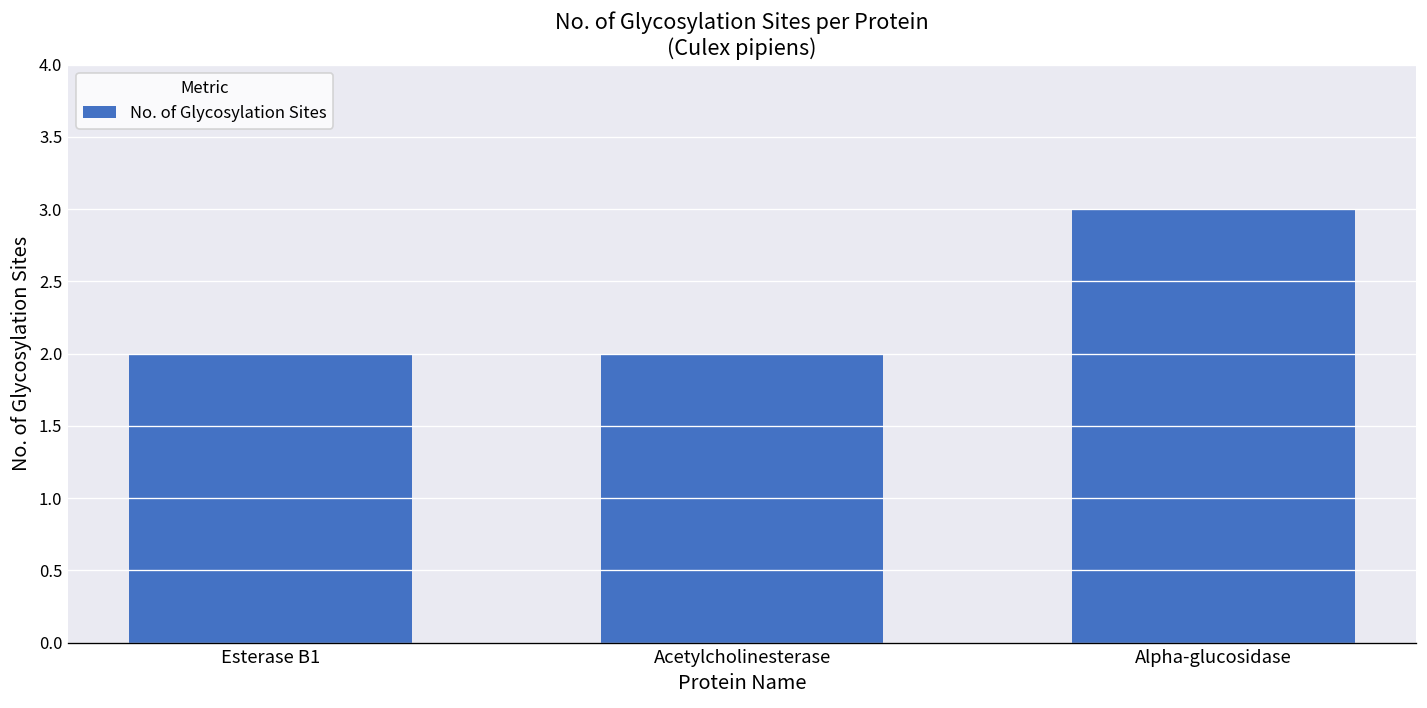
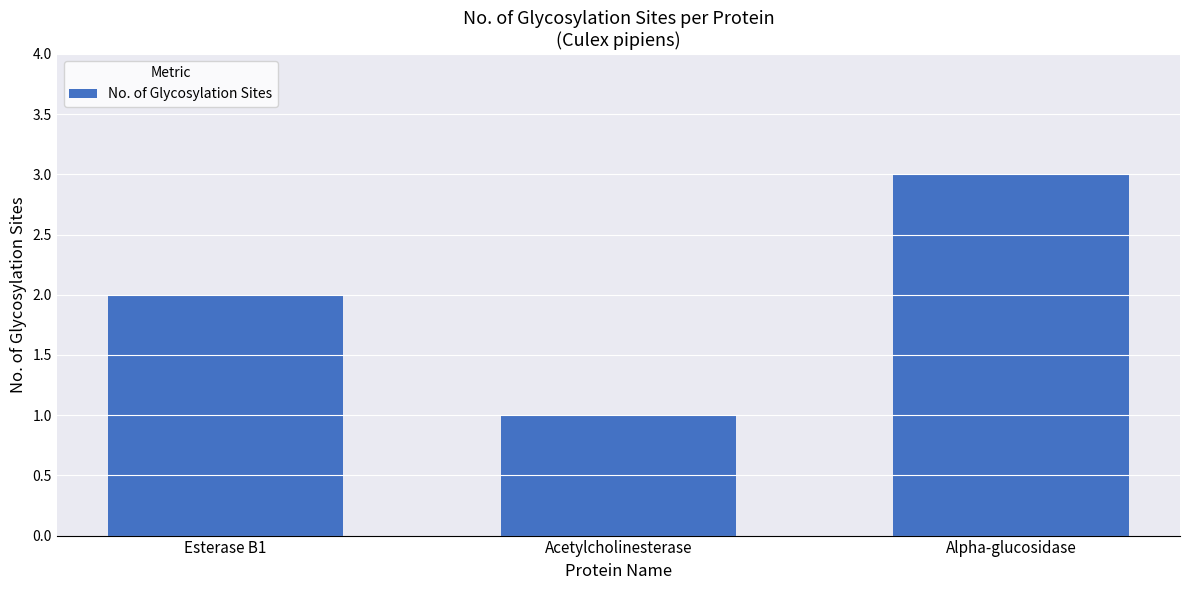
  {
    "Esterase B1": 2,
-   "Acetylcholinesterase": 2,
+   "Acetylcholinesterase": 1,
    "Alpha-glucosidase": 3
  }
